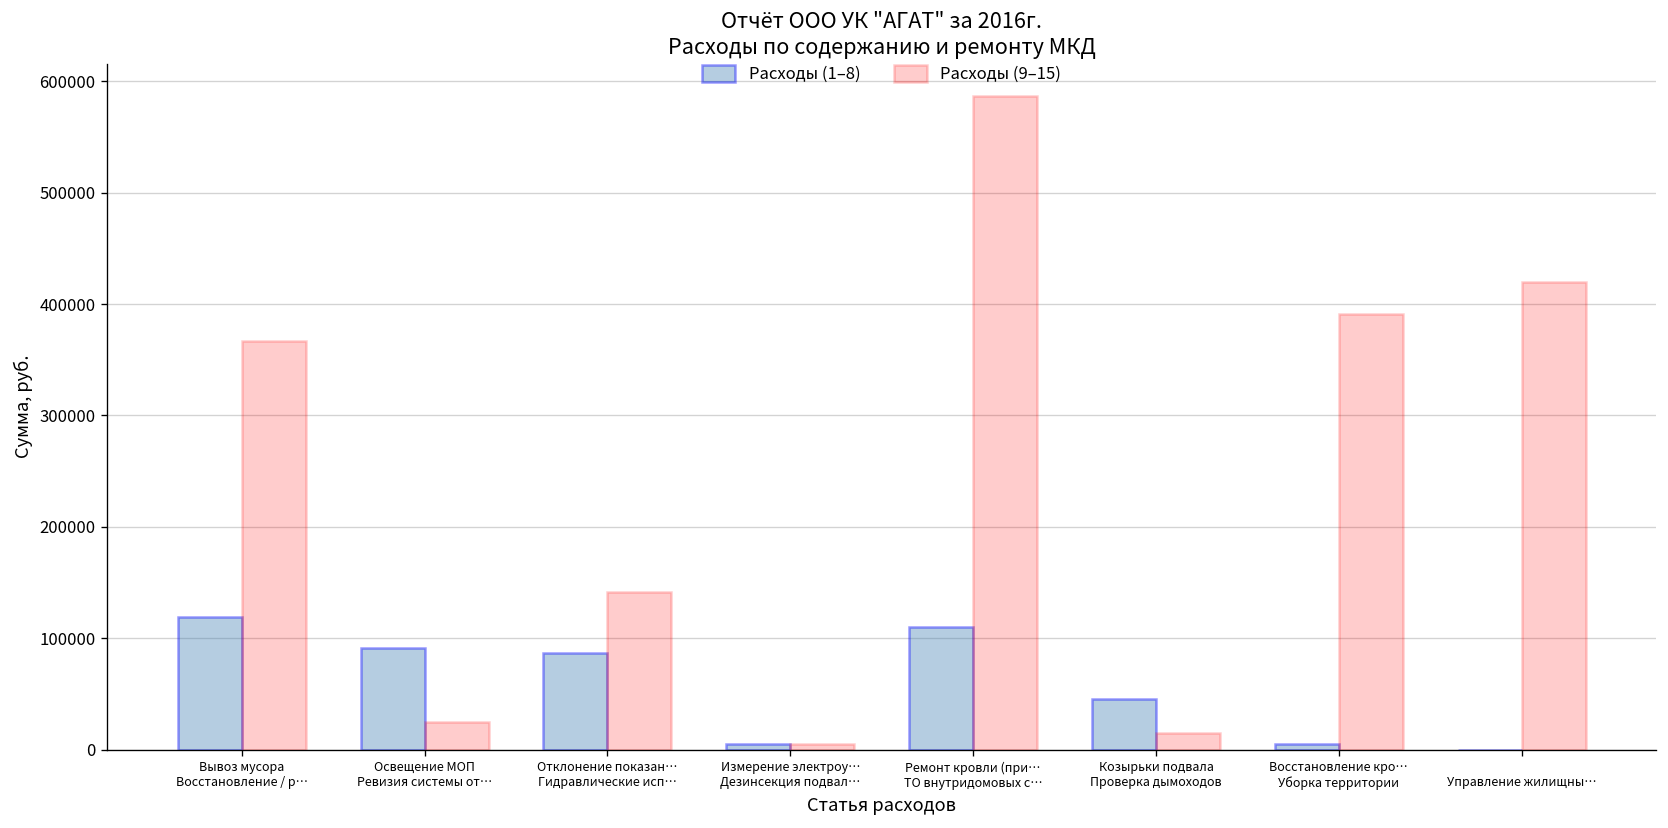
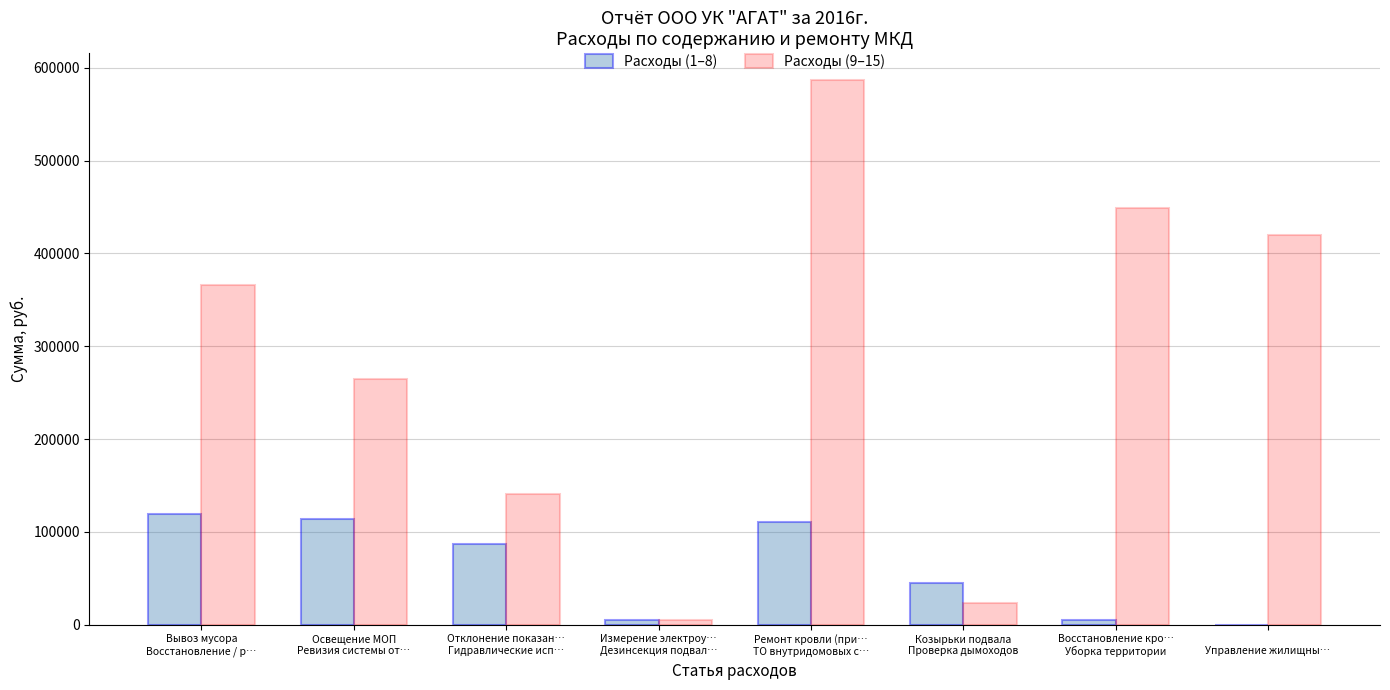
  {
    "Расходы (1–8)": {
      "Вывоз мусора Восстановление / р…": 120000,
-     "Освещение МОП Ревизия системы от…": 90000,
+     "Освещение МОП Ревизия системы от…": 110000,
      "Отклонение показан… Гидравлические исп…": 90000,
      "Измерение электроу… Дезинсекция подвал…": 10000,
      "Ремонт кровли (при… ТО внутридомовых с…": 110000,
      "Козырьки подвала Проверка дымоходов": 50000,
      "Восстановление кро… Уборка территории": 0,
      "Управление жилищны…": 0
    },
    "Расходы (9–15)": {
      "Вывоз мусора Восстановление / р…": 370000,
-     "Освещение МОП Ревизия системы от…": 30000,
+     "Освещение МОП Ревизия системы от…": 270000,
      "Отклонение показан… Гидравлические исп…": 140000,
      "Измерение электроу… Дезинсекция подвал…": 10000,
      "Ремонт кровли (при… ТО внутридомовых с…": 590000,
-     "Козырьки подвала Проверка дымоходов": 10000,
-     "Восстановление кро… Уборка территории": 390000,
+     "Козырьки подвала Проверка дымоходов": 20000,
+     "Восстановление кро… Уборка территории": 450000,
      "Управление жилищны…": 420000
    }
  }
